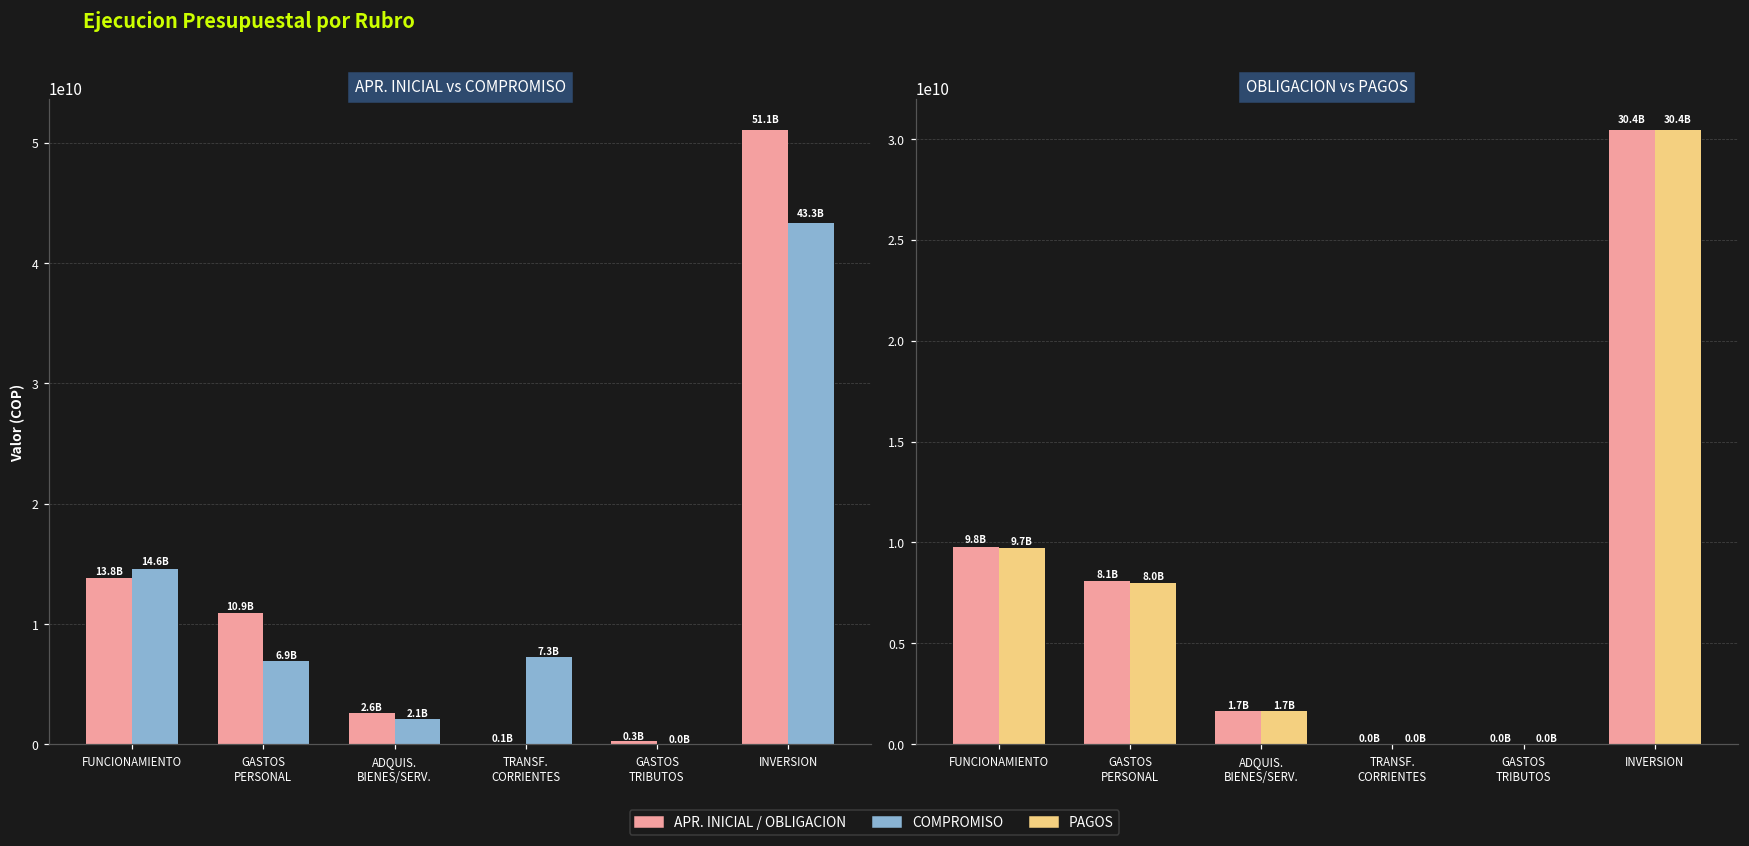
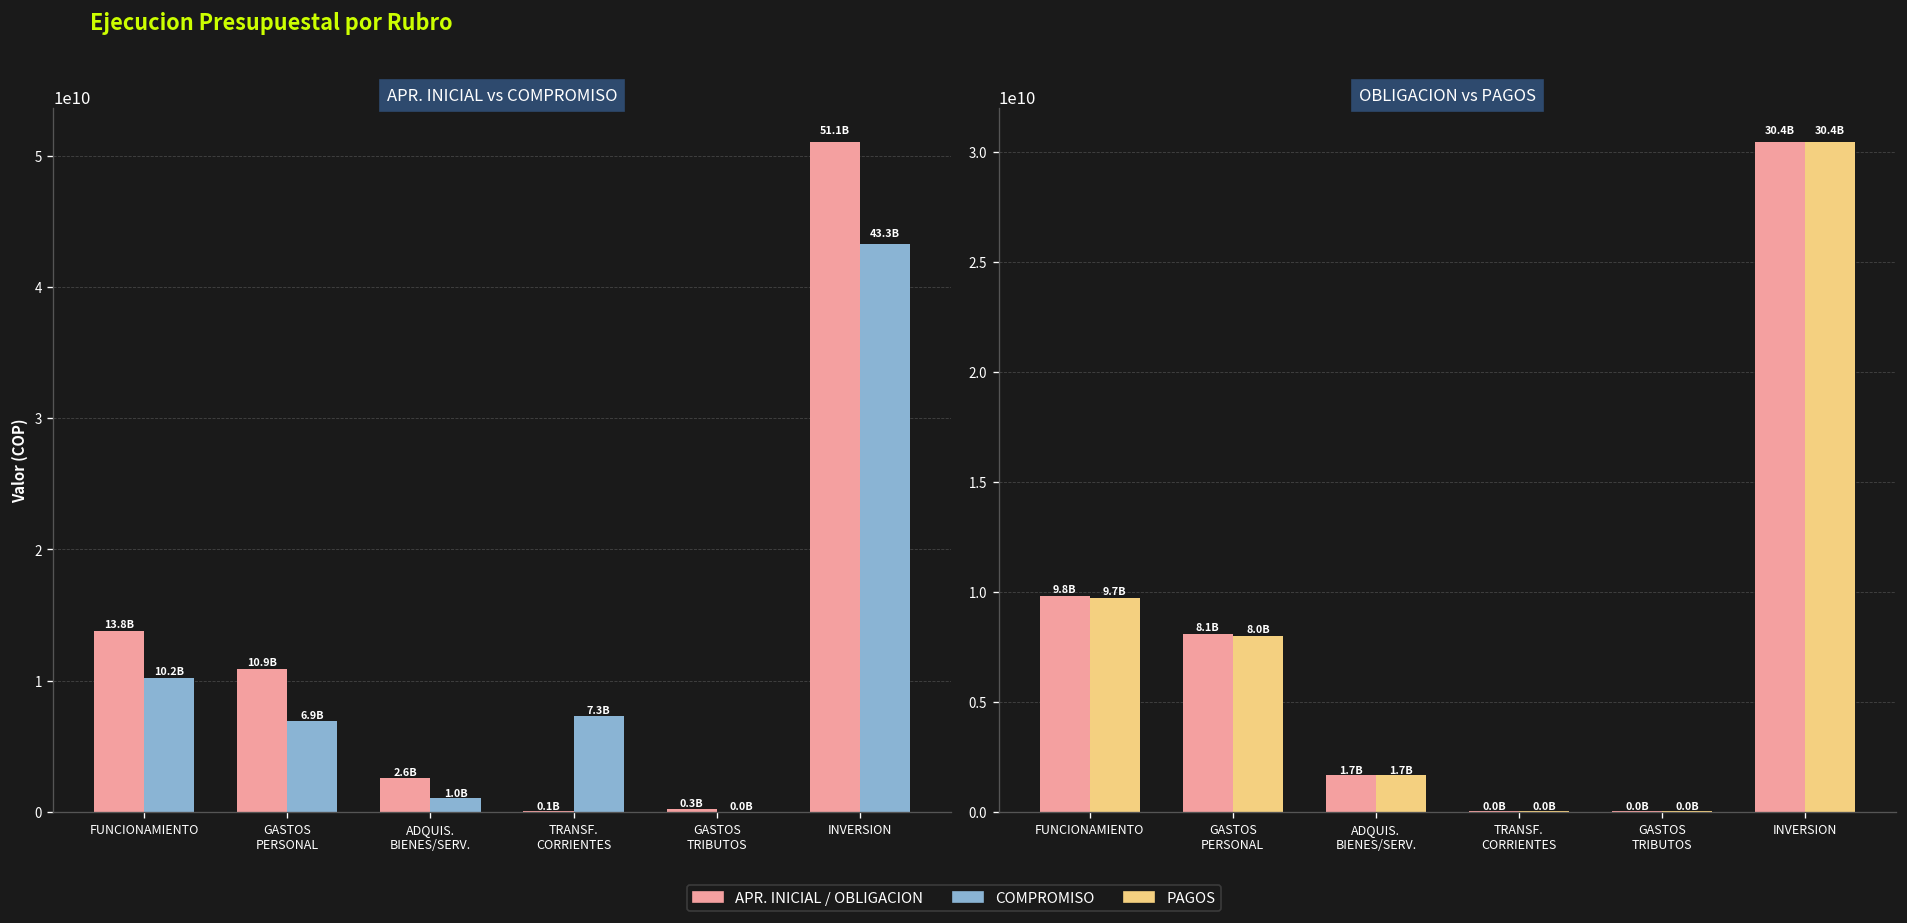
  {
    "APR. INICIAL vs COMPROMISO": {
      "COMPROMISO": {
-       "FUNCIONAMIENTO": "14.6B",
+       "FUNCIONAMIENTO": "10.2B",
        "GASTOS PERSONAL": "6.9B",
-       "ADQUIS. BIENES/SERV.": "2.1B",
+       "ADQUIS. BIENES/SERV.": "1.0B",
        "TRANSF. CORRIENTES": "7.3B",
        "INVERSION": "43.3B"
      }
    }
  }
